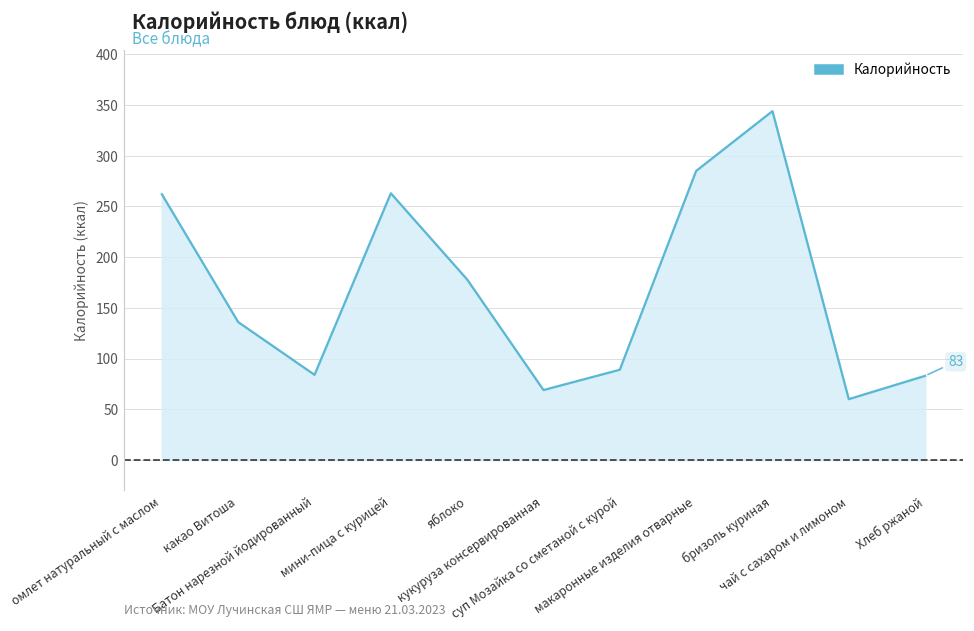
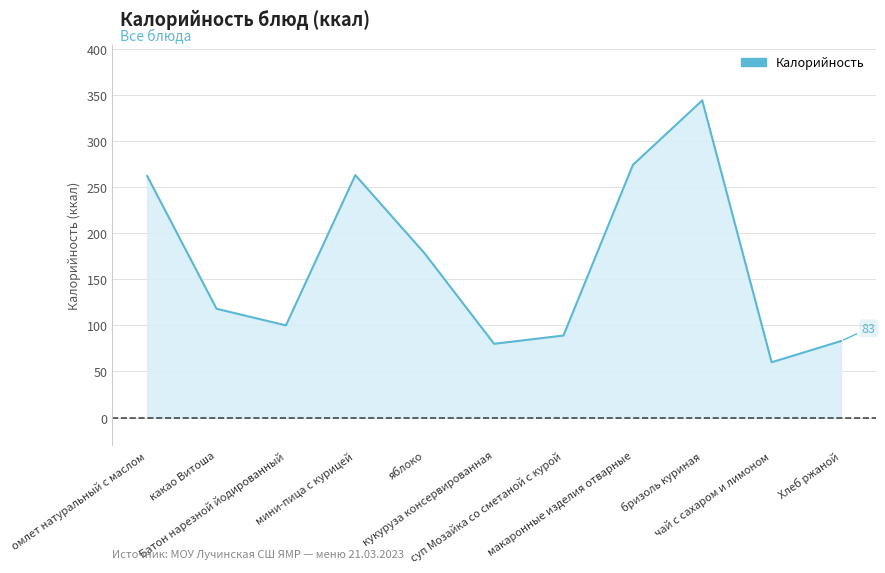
  {
    "омлет натуральный с маслом": 260,
-   "какао Витоша": 140,
-   "Батон нарезной йодированный": 80,
+   "какао Витоша": 120,
+   "Батон нарезной йодированный": 100,
    "мини-пица с курицей": 260,
    "яблоко": 180,
-   "кукуруза консервированная": 70,
+   "кукуруза консервированная": 80,
    "суп Мозайка со сметаной с курой": 90,
-   "макаронные изделия отварные": 290,
+   "макаронные изделия отварные": 270,
    "бризоль куриная": 340,
    "чай с сахаром и лимоном": 60
  }
